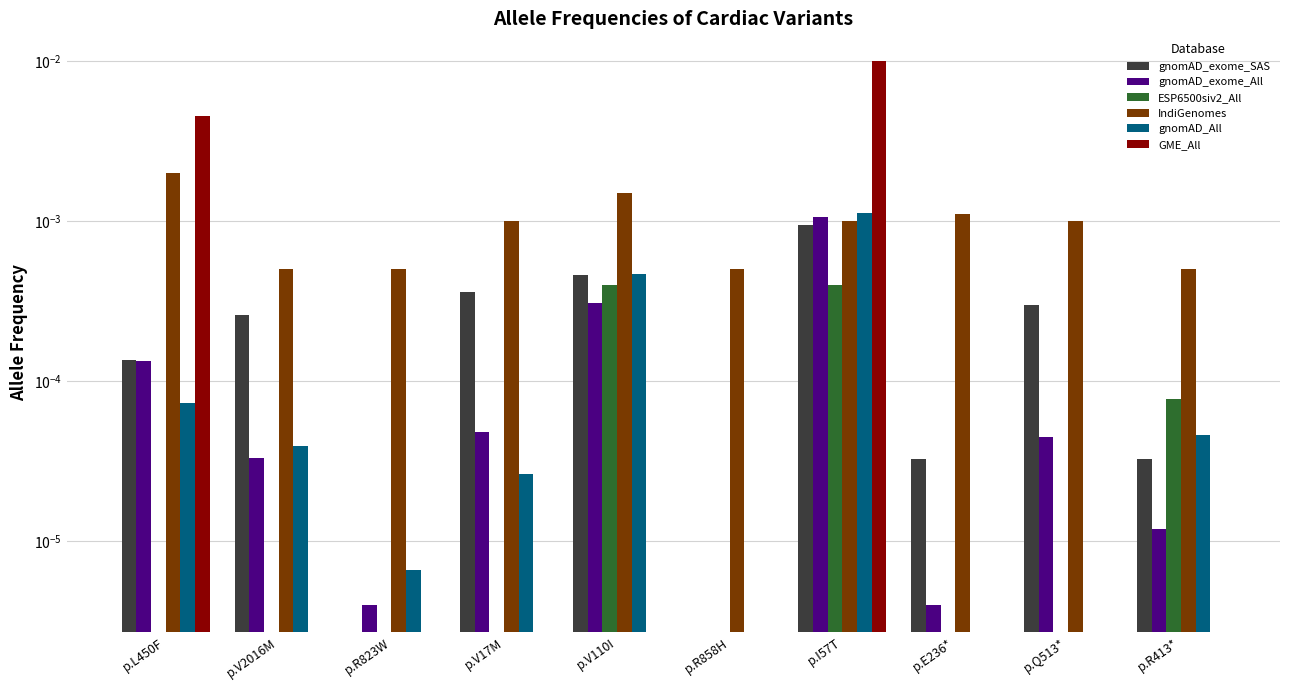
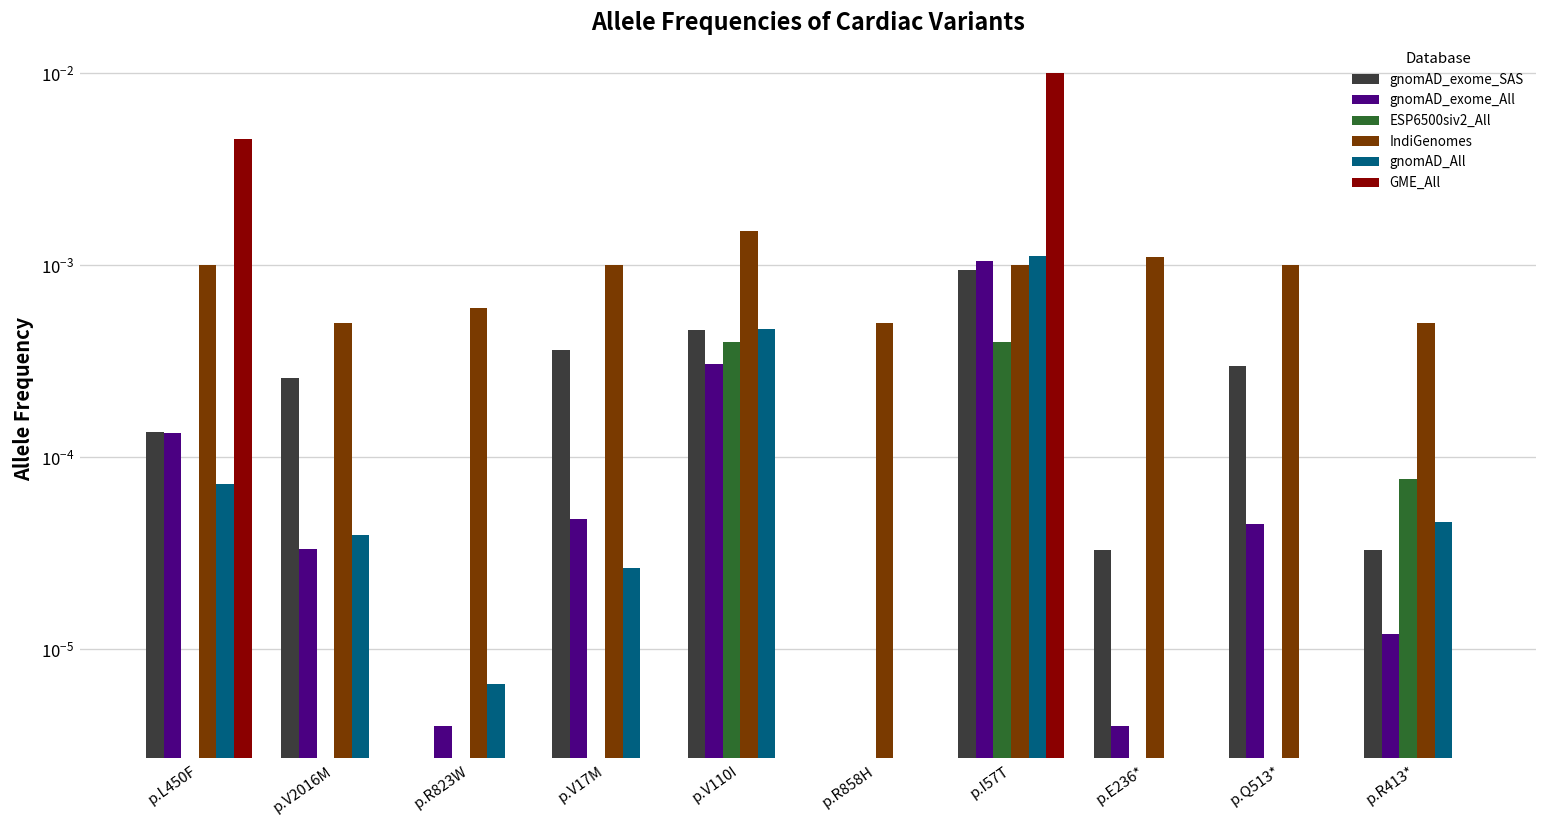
  {
    "gnomAD_exome_All": {
      "p.L450F": 0.00013,
      "p.V2016M": 0.000033,
      "p.R823W": 0.0000040,
      "p.V17M": 0.000048,
      "p.V110I": 0.0003,
      "p.I57T": 0.0011,
      "p.E236*": 0.0000040,
      "p.Q513*": 0.000045,
      "p.R413*": 0.000012
    },
    "IndiGenomes": {
-     "p.L450F": 0.002,
+     "p.L450F": 0.001,
      "p.V2016M": 0.0005,
-     "p.R823W": 0.0005,
+     "p.R823W": 0.0006,
      "p.V17M": 0.0010,
      "p.V110I": 0.0015,
      "p.R858H": 0.0005,
      "p.I57T": 0.0010,
      "p.E236*": 0.0011,
      "p.Q513*": 0.0010,
      "p.R413*": 0.0005
    },
    "gnomAD_All": {
      "p.L450F": 0.00007,
      "p.V2016M": 0.000039,
      "p.R823W": 0.0000066,
      "p.V17M": 0.000026,
      "p.V110I": 0.00046,
      "p.I57T": 0.0011,
      "p.R413*": 0.000046
    },
    "GME_All": {
      "p.L450F": 0.0046,
      "p.I57T": 0.010
    }
  }
